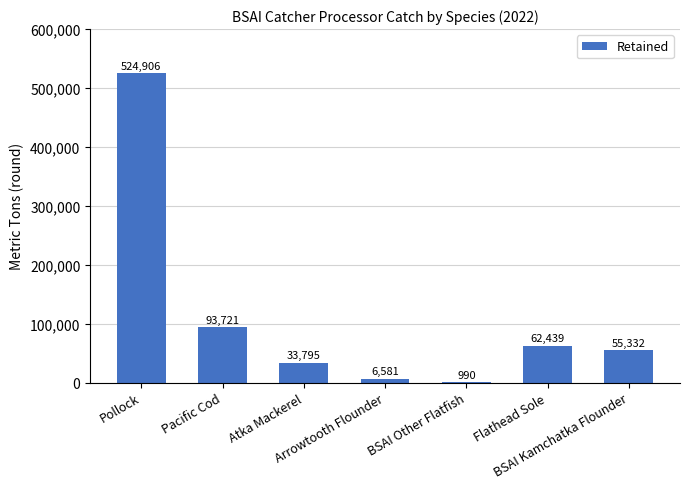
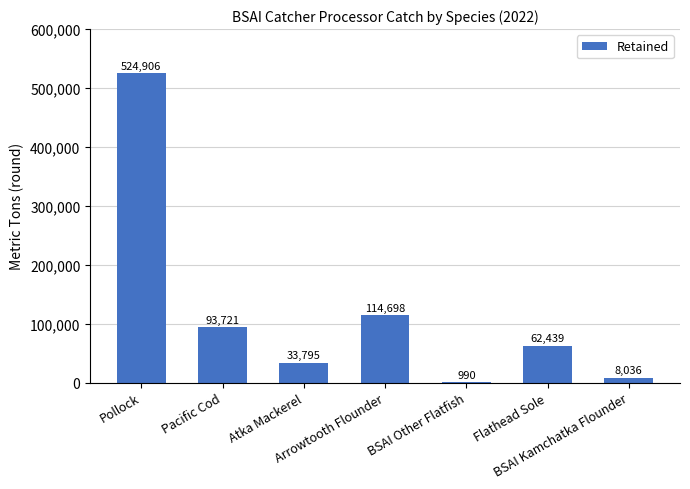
  {
    "Pollock": "524,906",
    "Pacific Cod": "93,721",
    "Atka Mackerel": "33,795",
-   "Arrowtooth Flounder": "6,581",
+   "Arrowtooth Flounder": "114,698",
    "BSAI Other Flatfish": "990",
    "Flathead Sole": "62,439",
-   "BSAI Kamchatka Flounder": "55,332"
+   "BSAI Kamchatka Flounder": "8,036"
  }
